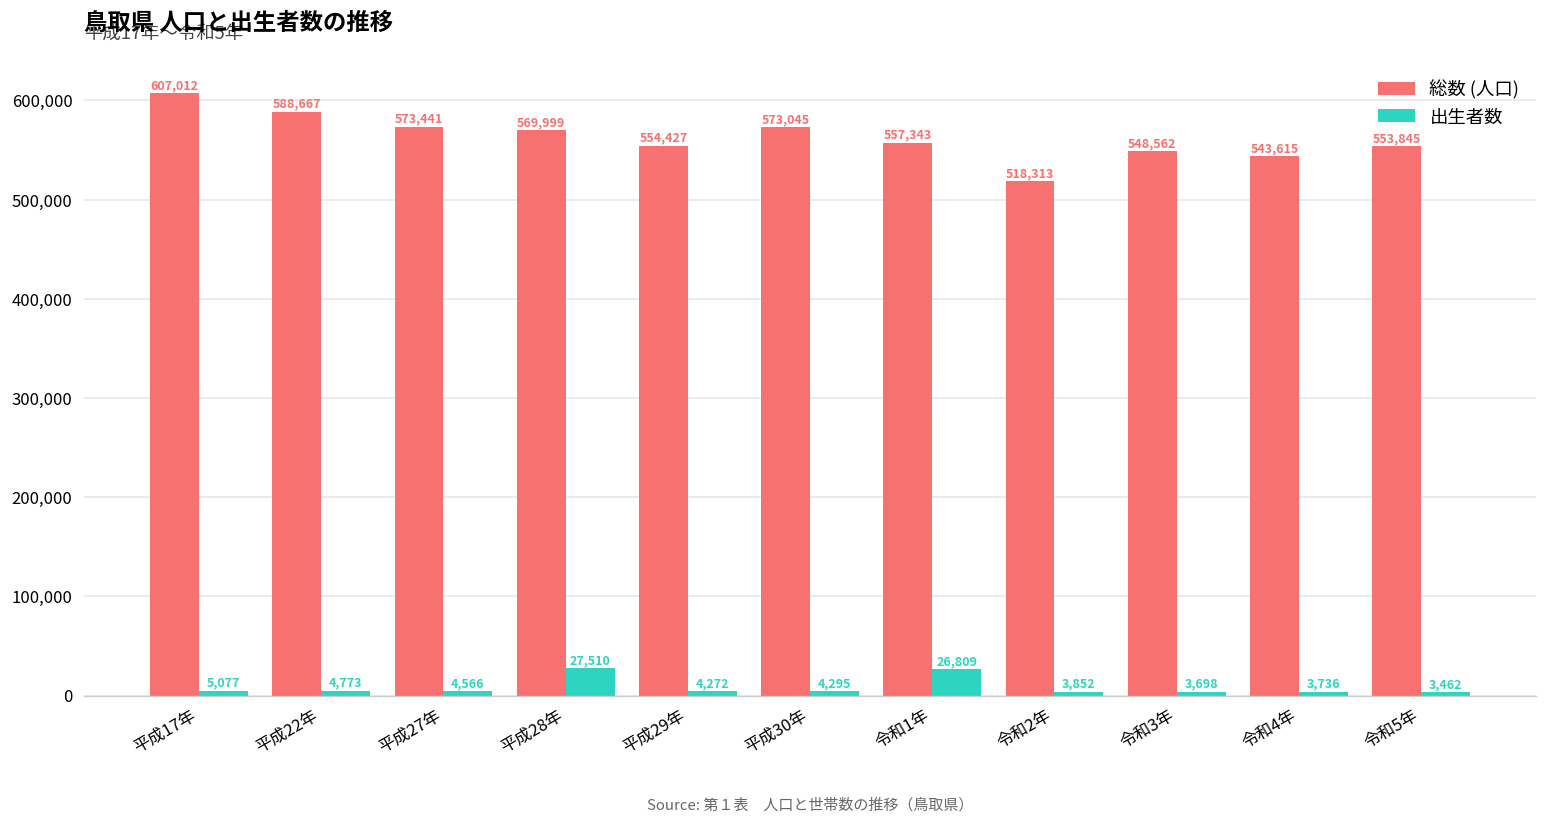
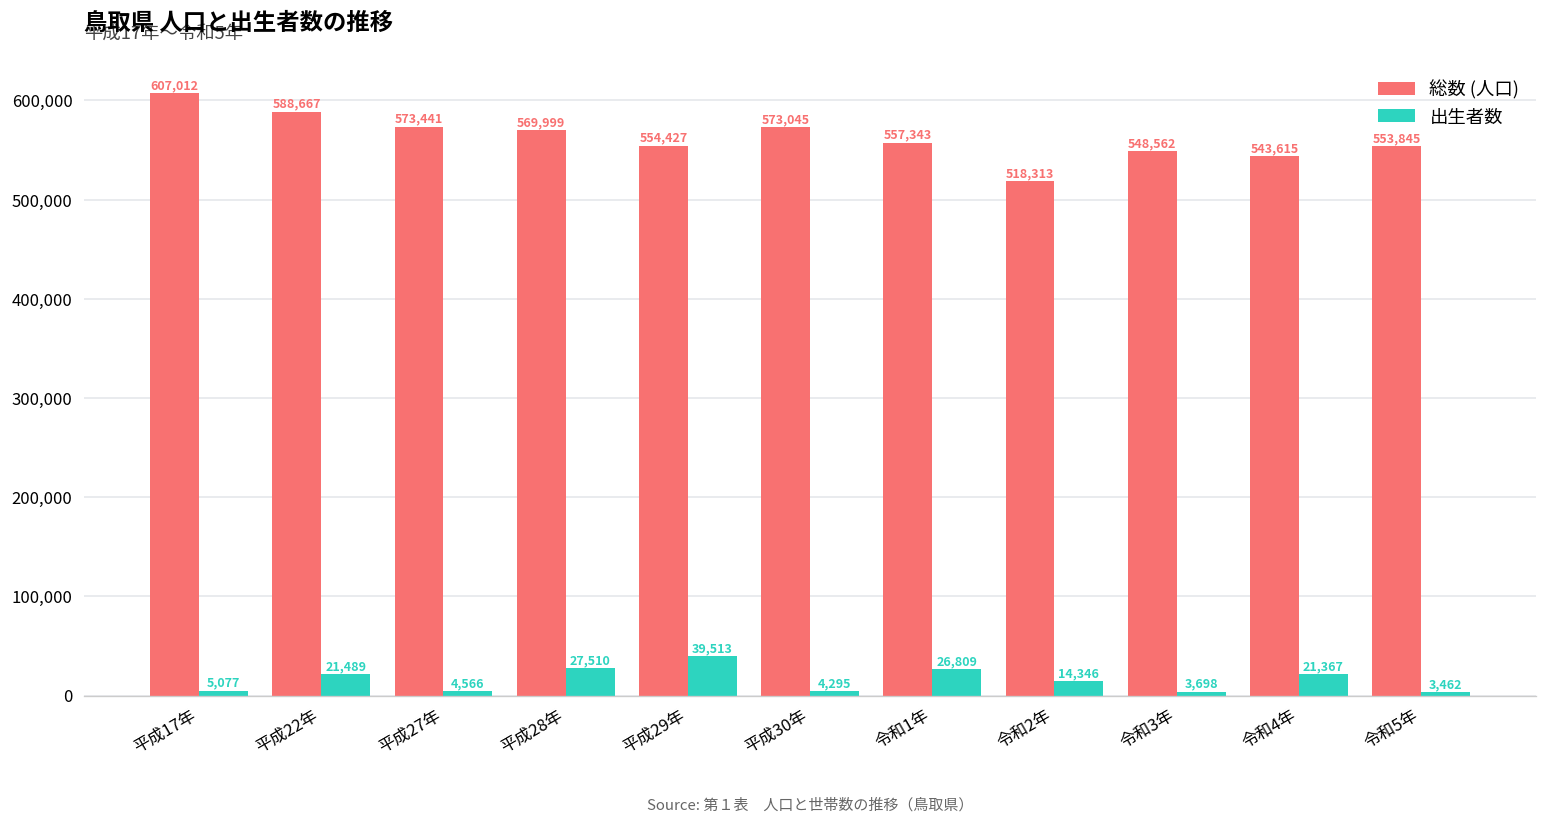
  {
    "総数 (人口)": {
      "平成17年": "607,012",
      "平成22年": "588,667",
      "平成27年": "573,441",
      "平成28年": "569,999",
      "平成29年": "554,427",
      "平成30年": "573,045",
      "令和1年": "557,343",
      "令和2年": "518,313",
      "令和3年": "548,562",
      "令和4年": "543,615",
      "令和5年": "553,845"
    },
    "出生者数": {
      "平成17年": "5,077",
-     "平成22年": "4,773",
+     "平成22年": "21,489",
      "平成27年": "4,566",
      "平成28年": "27,510",
-     "平成29年": "4,272",
+     "平成29年": "39,513",
      "平成30年": "4,295",
      "令和1年": "26,809",
-     "令和2年": "3,852",
+     "令和2年": "14,346",
      "令和3年": "3,698",
-     "令和4年": "3,736",
+     "令和4年": "21,367",
      "令和5年": "3,462"
    }
  }
